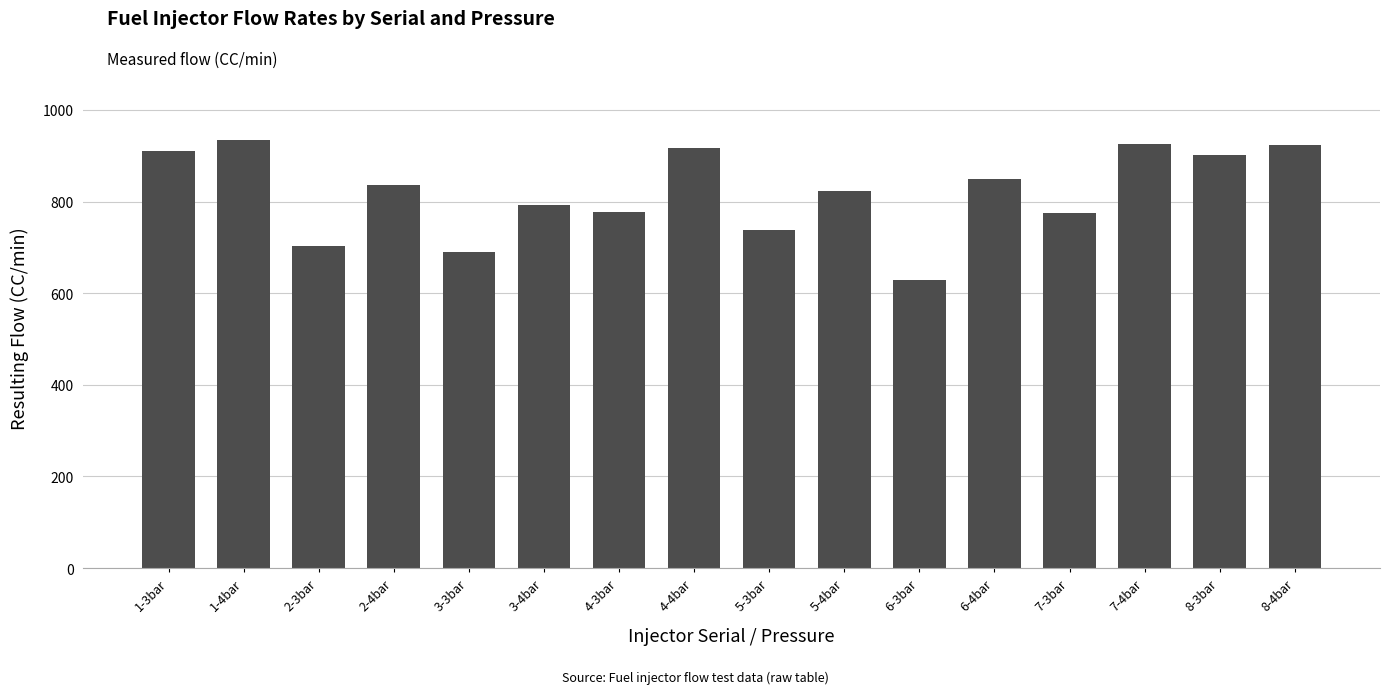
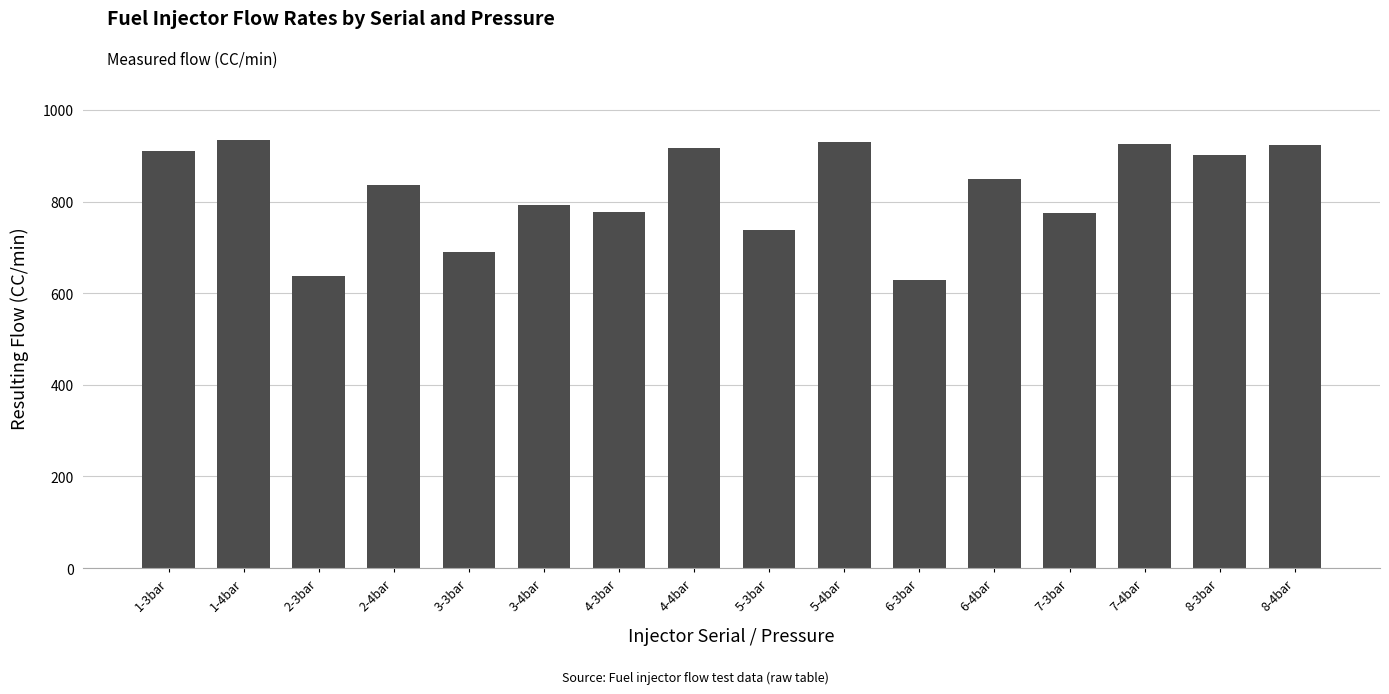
  {
    "1-3bar": 910,
    "1-4bar": 930,
-   "2-3bar": 700,
+   "2-3bar": 640,
    "2-4bar": 840,
    "3-3bar": 690,
    "3-4bar": 790,
    "4-3bar": 780,
    "4-4bar": 920,
    "5-3bar": 740,
-   "5-4bar": 820,
+   "5-4bar": 930,
    "6-3bar": 630,
    "6-4bar": 850,
    "7-3bar": 770,
    "7-4bar": 930,
    "8-3bar": 900,
    "8-4bar": 920
  }
